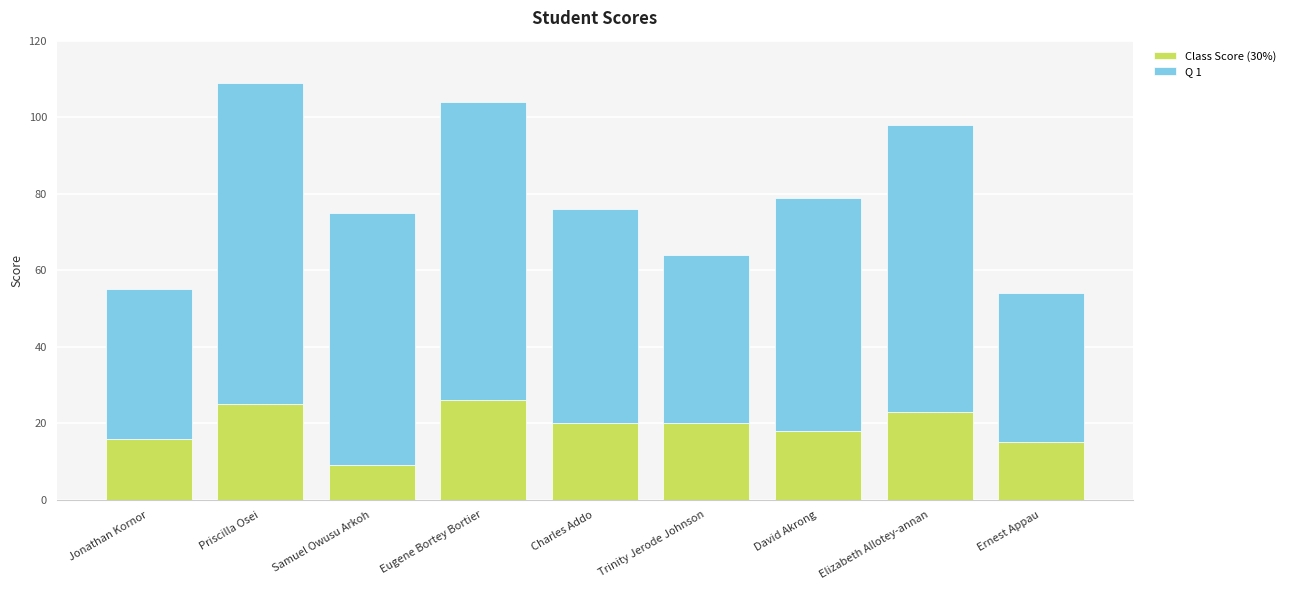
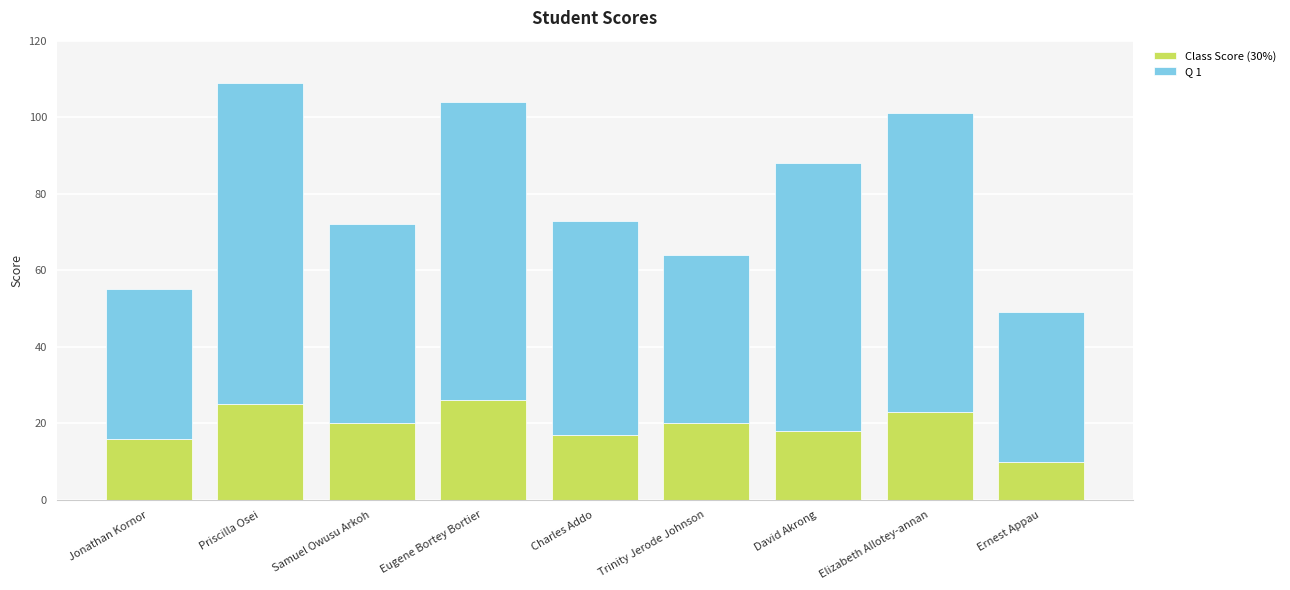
  {
    "Class Score (30%)": {
      "Jonathan Kornor": 16,
      "Priscilla Osei": 25,
-     "Samuel Owusu Arkoh": 9,
+     "Samuel Owusu Arkoh": 20,
      "Eugene Bortey Bortier": 26,
-     "Charles Addo": 20,
+     "Charles Addo": 17,
      "Trinity Jerode Johnson": 20,
      "David Akrong": 18,
      "Elizabeth Allotey-annan": 23,
-     "Ernest Appau": 15
+     "Ernest Appau": 10
    },
    "Q 1": {
      "Jonathan Kornor": 39,
      "Priscilla Osei": 84,
-     "Samuel Owusu Arkoh": 66,
+     "Samuel Owusu Arkoh": 52,
      "Eugene Bortey Bortier": 78,
      "Charles Addo": 56,
      "Trinity Jerode Johnson": 44,
-     "David Akrong": 61,
-     "Elizabeth Allotey-annan": 75,
+     "David Akrong": 70,
+     "Elizabeth Allotey-annan": 78,
      "Ernest Appau": 39
    }
  }
